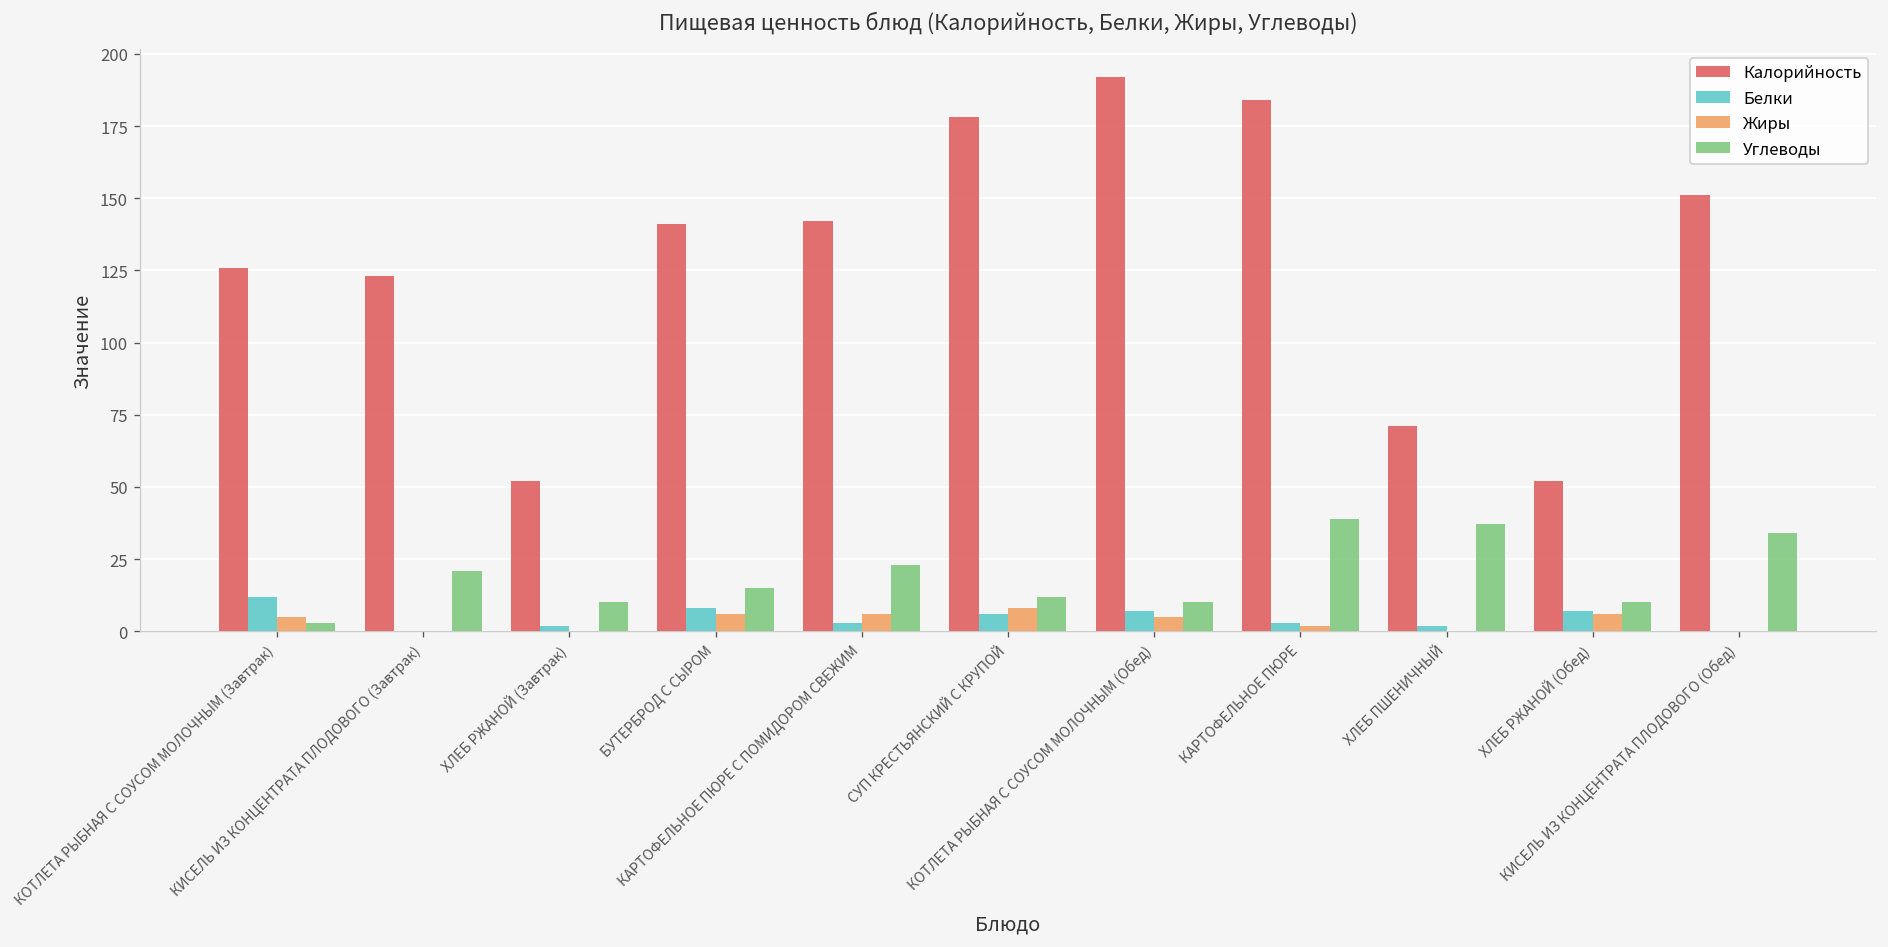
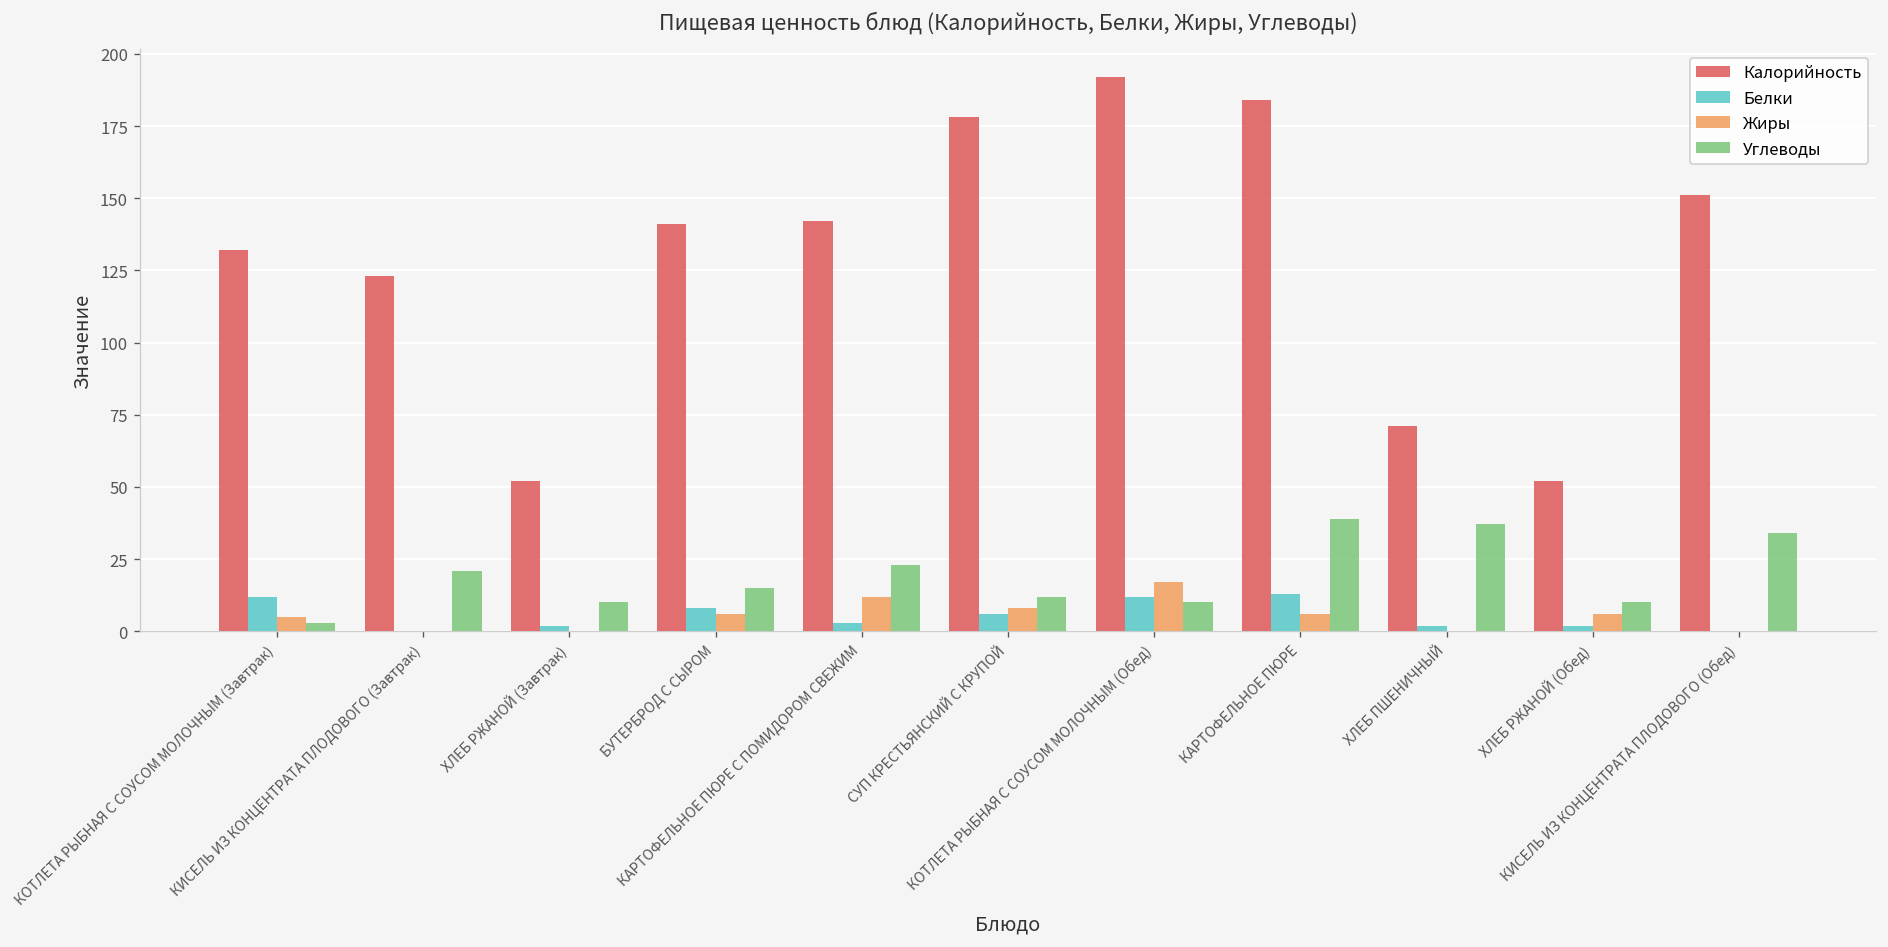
  {
    "Калорийность": {
-     "КОТЛЕТА РЫБНАЯ С СОУСОМ МОЛОЧНЫМ (Завтрак)": 126,
+     "КОТЛЕТА РЫБНАЯ С СОУСОМ МОЛОЧНЫМ (Завтрак)": 132,
      "КИСЕЛЬ ИЗ КОНЦЕНТРАТА ПЛОДОВОГО (Завтрак)": 123,
      "ХЛЕБ РЖАНОЙ (Завтрак)": 52,
      "БУТЕРБРОД С СЫРОМ": 141,
      "КАРТОФЕЛЬНОЕ ПЮРЕ С ПОМИДОРОМ СВЕЖИМ": 142,
      "СУП КРЕСТЬЯНСКИЙ С КРУПОЙ": 178,
      "КОТЛЕТА РЫБНАЯ С СОУСОМ МОЛОЧНЫМ (Обед)": 192,
      "КАРТОФЕЛЬНОЕ ПЮРЕ": 184,
      "ХЛЕБ ПШЕНИЧНЫЙ": 71,
      "ХЛЕБ РЖАНОЙ (Обед)": 52,
      "КИСЕЛЬ ИЗ КОНЦЕНТРАТА ПЛОДОВОГО (Обед)": 151
    },
    "Белки": {
      "КОТЛЕТА РЫБНАЯ С СОУСОМ МОЛОЧНЫМ (Завтрак)": 12,
      "КИСЕЛЬ ИЗ КОНЦЕНТРАТА ПЛОДОВОГО (Завтрак)": 0,
      "ХЛЕБ РЖАНОЙ (Завтрак)": 2,
      "БУТЕРБРОД С СЫРОМ": 8,
      "КАРТОФЕЛЬНОЕ ПЮРЕ С ПОМИДОРОМ СВЕЖИМ": 3,
      "СУП КРЕСТЬЯНСКИЙ С КРУПОЙ": 6,
-     "КОТЛЕТА РЫБНАЯ С СОУСОМ МОЛОЧНЫМ (Обед)": 7,
-     "КАРТОФЕЛЬНОЕ ПЮРЕ": 3,
+     "КОТЛЕТА РЫБНАЯ С СОУСОМ МОЛОЧНЫМ (Обед)": 12,
+     "КАРТОФЕЛЬНОЕ ПЮРЕ": 13,
      "ХЛЕБ ПШЕНИЧНЫЙ": 2,
-     "ХЛЕБ РЖАНОЙ (Обед)": 7,
+     "ХЛЕБ РЖАНОЙ (Обед)": 2,
      "КИСЕЛЬ ИЗ КОНЦЕНТРАТА ПЛОДОВОГО (Обед)": 0
    },
    "Жиры": {
      "КОТЛЕТА РЫБНАЯ С СОУСОМ МОЛОЧНЫМ (Завтрак)": 5,
      "КИСЕЛЬ ИЗ КОНЦЕНТРАТА ПЛОДОВОГО (Завтрак)": 0,
      "ХЛЕБ РЖАНОЙ (Завтрак)": 0,
      "БУТЕРБРОД С СЫРОМ": 6,
-     "КАРТОФЕЛЬНОЕ ПЮРЕ С ПОМИДОРОМ СВЕЖИМ": 6,
+     "КАРТОФЕЛЬНОЕ ПЮРЕ С ПОМИДОРОМ СВЕЖИМ": 12,
      "СУП КРЕСТЬЯНСКИЙ С КРУПОЙ": 8,
-     "КОТЛЕТА РЫБНАЯ С СОУСОМ МОЛОЧНЫМ (Обед)": 5,
-     "КАРТОФЕЛЬНОЕ ПЮРЕ": 2,
+     "КОТЛЕТА РЫБНАЯ С СОУСОМ МОЛОЧНЫМ (Обед)": 17,
+     "КАРТОФЕЛЬНОЕ ПЮРЕ": 6,
      "ХЛЕБ ПШЕНИЧНЫЙ": 0,
      "ХЛЕБ РЖАНОЙ (Обед)": 6,
      "КИСЕЛЬ ИЗ КОНЦЕНТРАТА ПЛОДОВОГО (Обед)": 0
    },
    "Углеводы": {
      "КОТЛЕТА РЫБНАЯ С СОУСОМ МОЛОЧНЫМ (Завтрак)": 3,
      "КИСЕЛЬ ИЗ КОНЦЕНТРАТА ПЛОДОВОГО (Завтрак)": 21,
      "ХЛЕБ РЖАНОЙ (Завтрак)": 10,
      "БУТЕРБРОД С СЫРОМ": 15,
      "КАРТОФЕЛЬНОЕ ПЮРЕ С ПОМИДОРОМ СВЕЖИМ": 23,
      "СУП КРЕСТЬЯНСКИЙ С КРУПОЙ": 12,
      "КОТЛЕТА РЫБНАЯ С СОУСОМ МОЛОЧНЫМ (Обед)": 10,
      "КАРТОФЕЛЬНОЕ ПЮРЕ": 39,
      "ХЛЕБ ПШЕНИЧНЫЙ": 37,
      "ХЛЕБ РЖАНОЙ (Обед)": 10,
      "КИСЕЛЬ ИЗ КОНЦЕНТРАТА ПЛОДОВОГО (Обед)": 34
    }
  }
